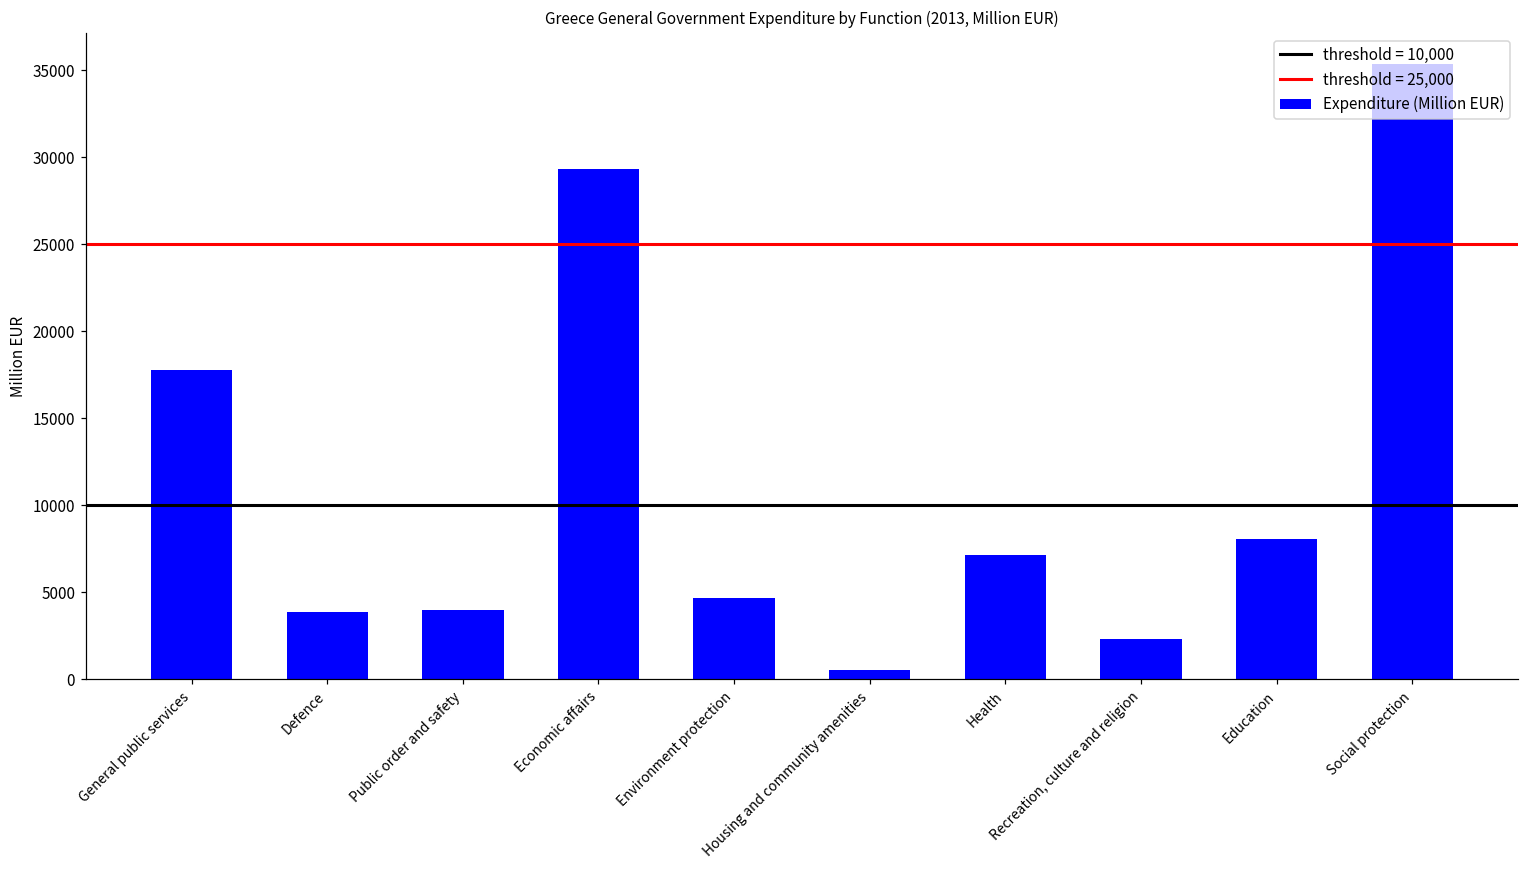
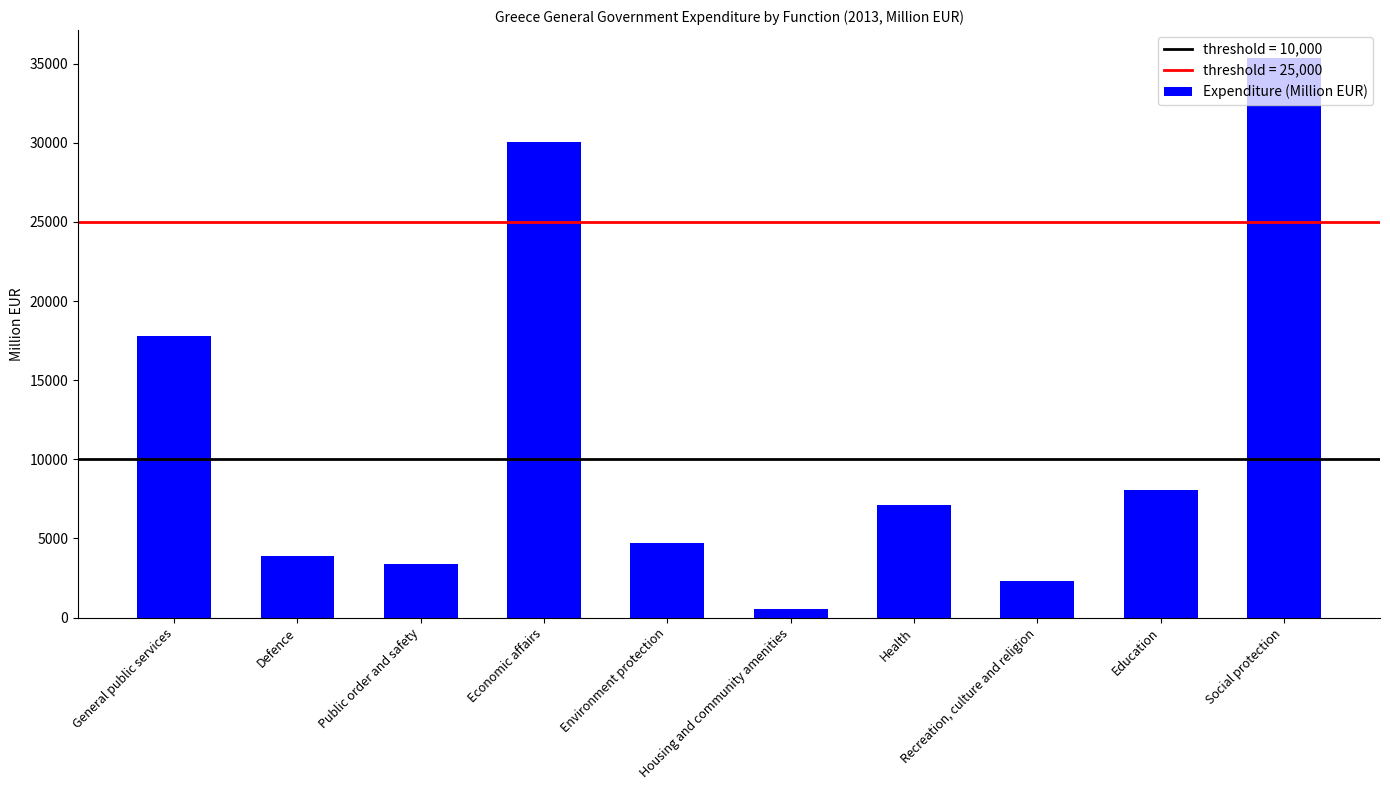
  {
    "General public services": 17800,
    "Defence": 3900,
-   "Public order and safety": 4000,
-   "Economic affairs": 29300,
+   "Public order and safety": 3400,
+   "Economic affairs": 30000,
    "Environment protection": 4700,
    "Housing and community amenities": 500,
    "Health": 7100,
    "Recreation, culture and religion": 2300,
    "Education": 8100
  }
